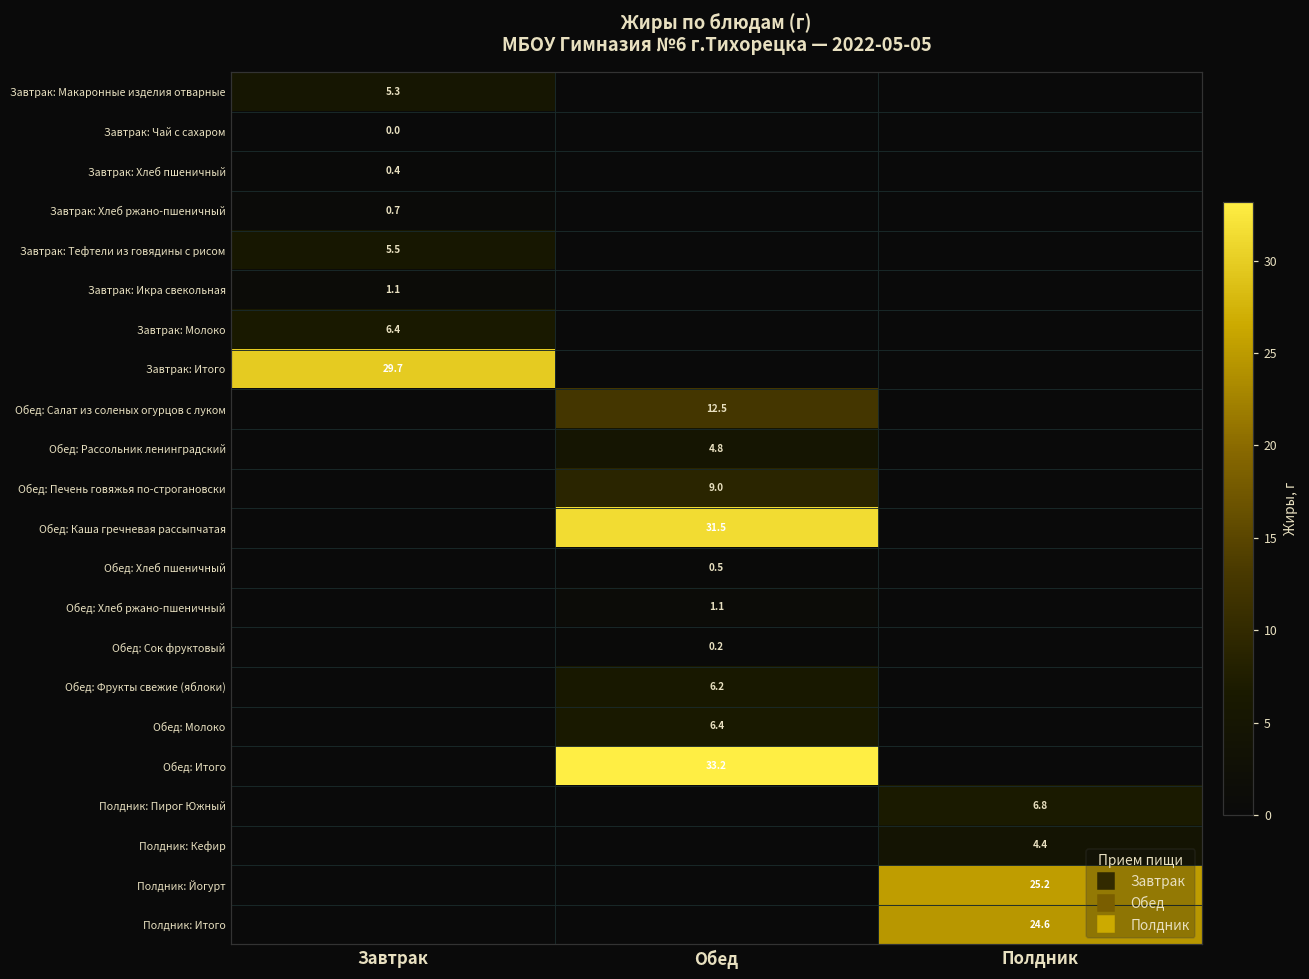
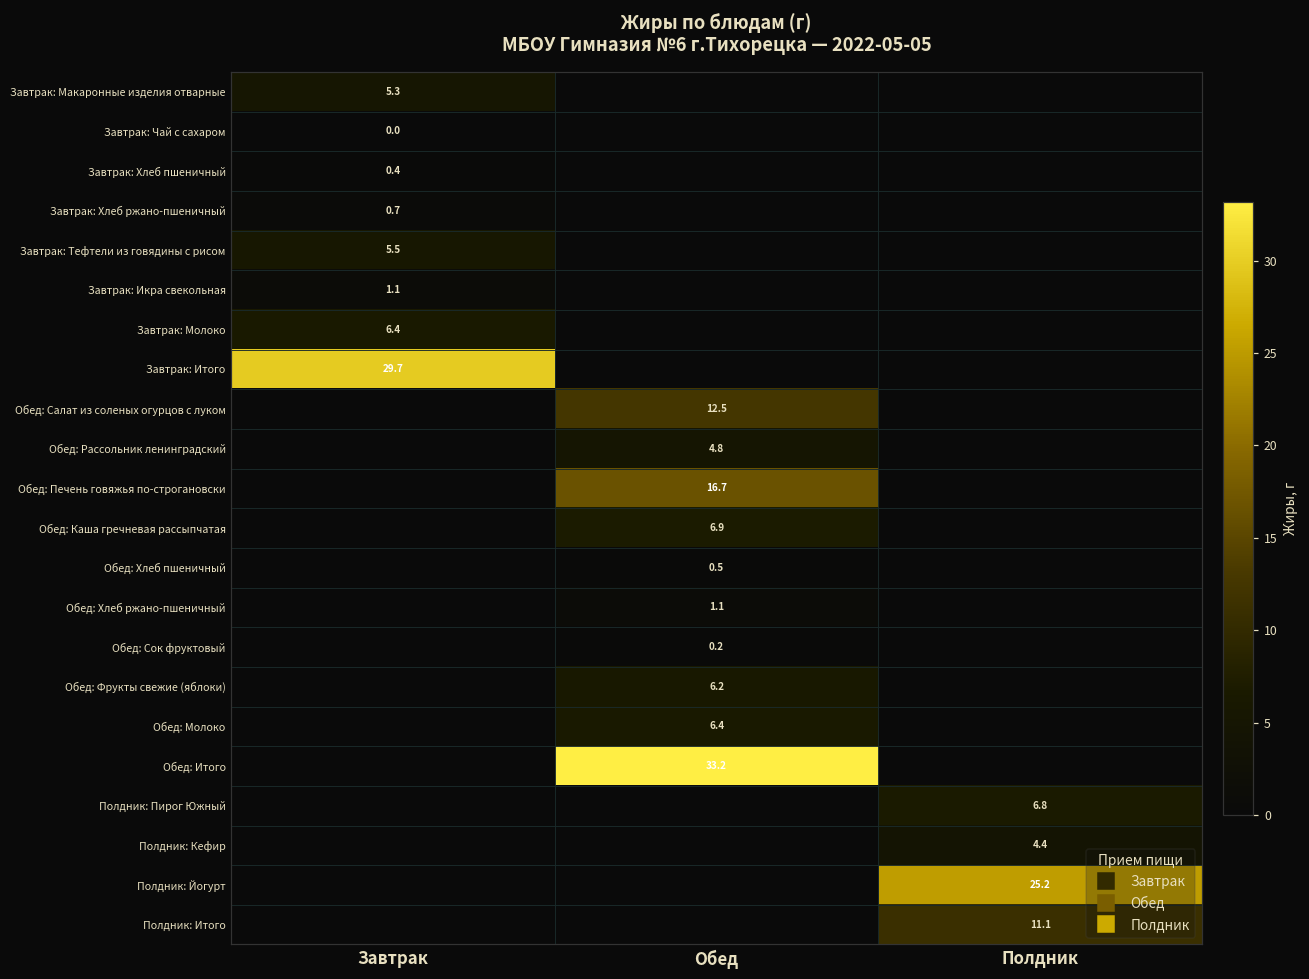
  {
    "Завтрак: Макаронные изделия отварные": {
      "Завтрак": 5.3
    },
    "Завтрак: Чай с сахаром": {
      "Завтрак": 0.0
    },
    "Завтрак: Хлеб пшеничный": {
      "Завтрак": 0.4
    },
    "Завтрак: Хлеб ржано-пшеничный": {
      "Завтрак": 0.7
    },
    "Завтрак: Тефтели из говядины с рисом": {
      "Завтрак": 5.5
    },
    "Завтрак: Икра свекольная": {
      "Завтрак": 1.1
    },
    "Завтрак: Молоко": {
      "Завтрак": 6.4
    },
    "Завтрак: Итого": {
      "Завтрак": 29.7
    },
    "Обед: Салат из соленых огурцов с луком": {
      "Обед": 12.5
    },
    "Обед: Рассольник ленинградский": {
      "Обед": 4.8
    },
    "Обед: Печень говяжья по-строгановски": {
-     "Обед": 9.0
+     "Обед": 16.7
    },
    "Обед: Каша гречневая рассыпчатая": {
-     "Обед": 31.5
+     "Обед": 6.9
    },
    "Обед: Хлеб пшеничный": {
      "Обед": 0.5
    },
    "Обед: Хлеб ржано-пшеничный": {
      "Обед": 1.1
    },
    "Обед: Сок фруктовый": {
      "Обед": 0.2
    },
    "Обед: Фрукты свежие (яблоки)": {
      "Обед": 6.2
    },
    "Обед: Молоко": {
      "Обед": 6.4
    },
    "Обед: Итого": {
      "Обед": 33.2
    },
    "Полдник: Пирог Южный": {
      "Полдник": 6.8
    },
    "Полдник: Кефир": {
      "Полдник": 4.4
    },
    "Полдник: Йогурт": {
      "Полдник": 25.2
    },
    "Полдник: Итого": {
-     "Полдник": 24.6
+     "Полдник": 11.1
    }
  }
